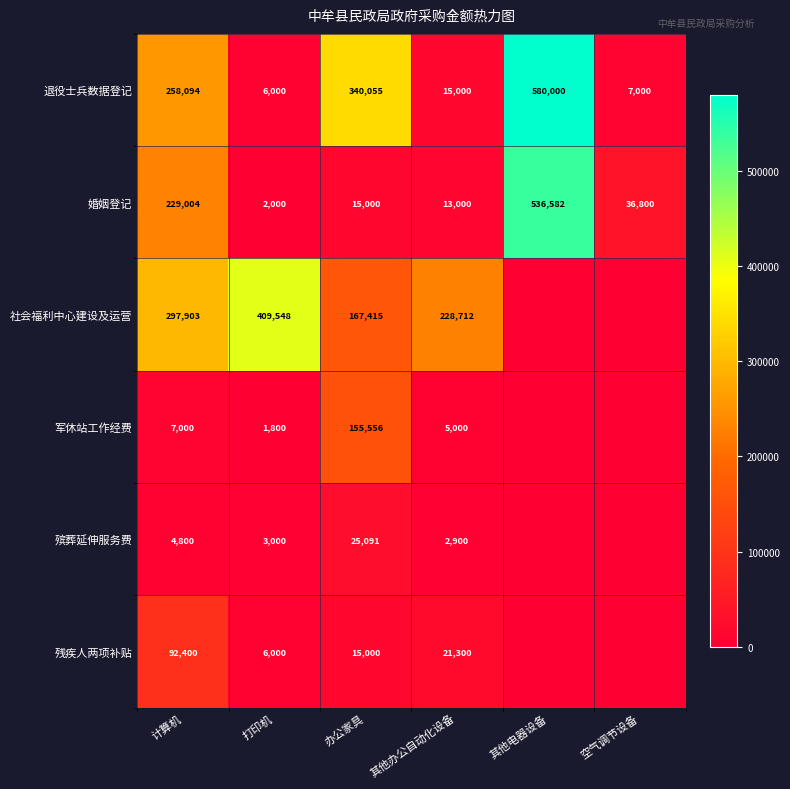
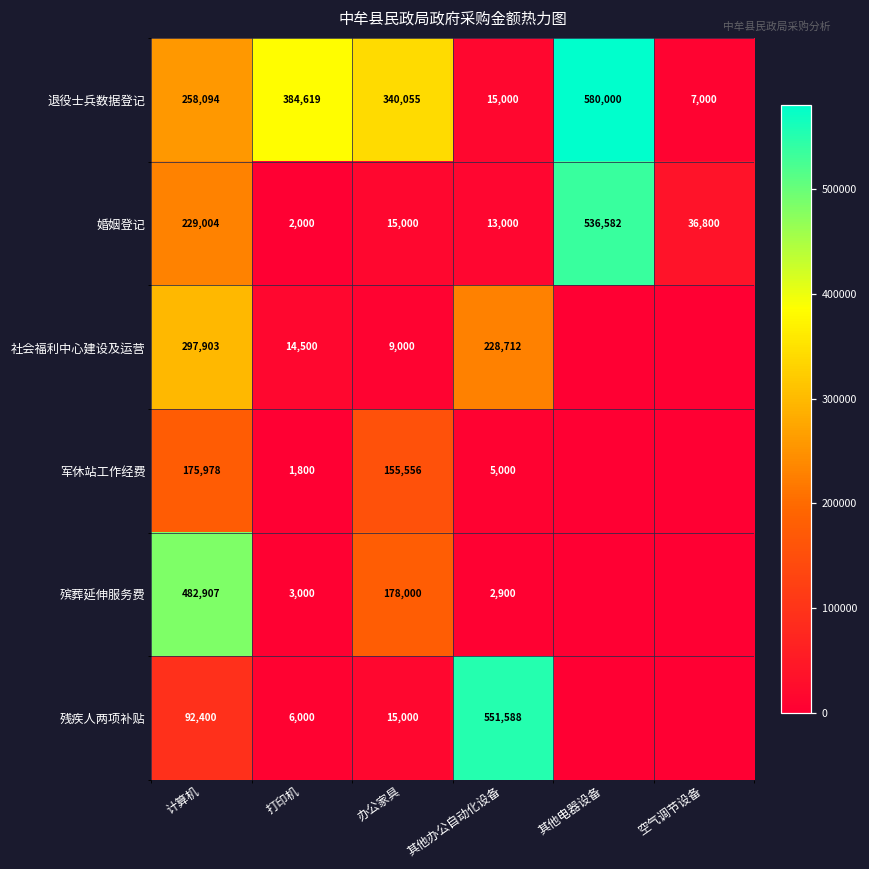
  {
    "退役士兵数据登记": {
      "计算机": "258,094",
-     "打印机": "6,000",
+     "打印机": "384,619",
      "办公家具": "340,055",
      "其他办公自动化设备": "15,000",
      "其他电器设备": "580,000",
      "空气调节设备": "7,000"
    },
    "婚姻登记": {
      "计算机": "229,004",
      "打印机": "2,000",
      "办公家具": "15,000",
      "其他办公自动化设备": "13,000",
      "其他电器设备": "536,582",
      "空气调节设备": "36,800"
    },
    "社会福利中心建设及运营": {
      "计算机": "297,903",
-     "打印机": "409,548",
-     "办公家具": "167,415",
+     "打印机": "14,500",
+     "办公家具": "9,000",
      "其他办公自动化设备": "228,712"
    },
    "军休站工作经费": {
-     "计算机": "7,000",
+     "计算机": "175,978",
      "打印机": "1,800",
      "办公家具": "155,556",
      "其他办公自动化设备": "5,000"
    },
    "殡葬延伸服务费": {
-     "计算机": "4,800",
+     "计算机": "482,907",
      "打印机": "3,000",
-     "办公家具": "25,091",
+     "办公家具": "178,000",
      "其他办公自动化设备": "2,900"
    },
    "残疾人两项补贴": {
      "计算机": "92,400",
      "打印机": "6,000",
      "办公家具": "15,000",
-     "其他办公自动化设备": "21,300"
+     "其他办公自动化设备": "551,588"
    }
  }
